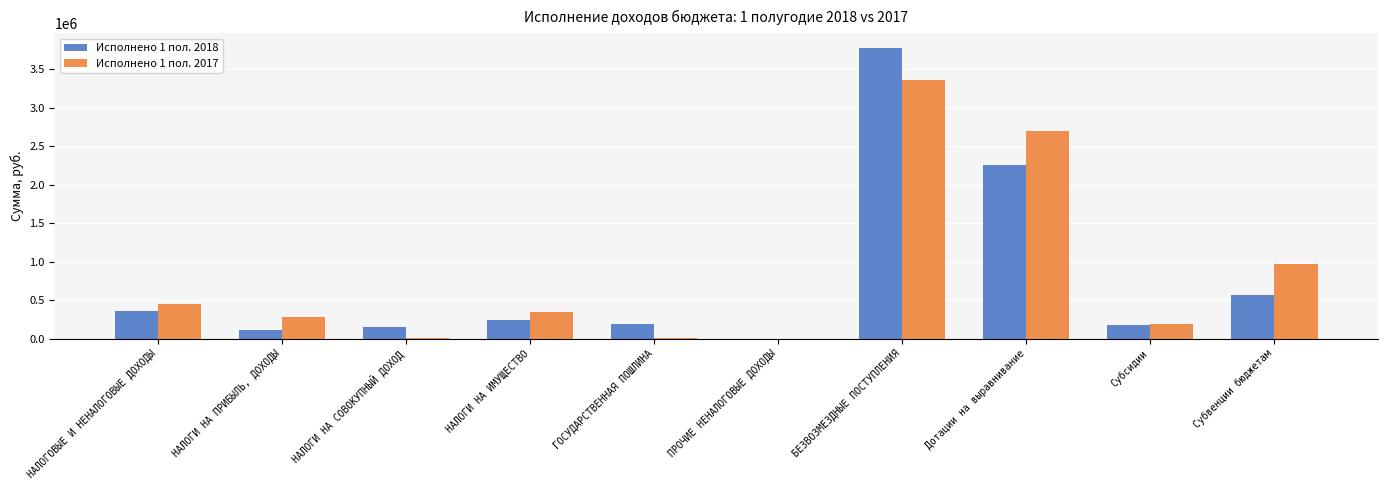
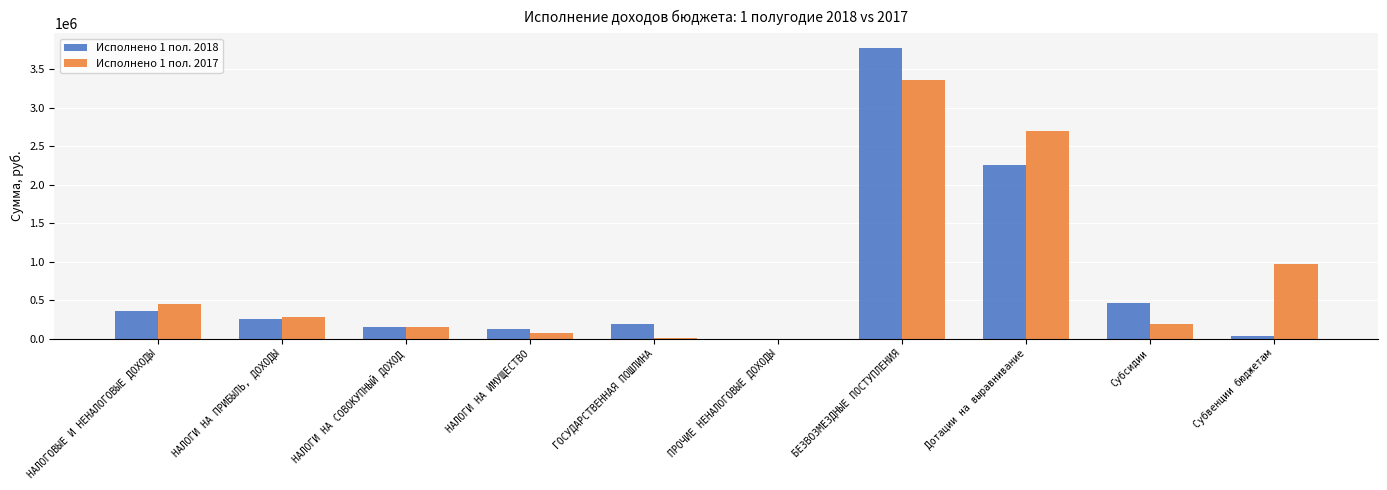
  {
    "Исполнено 1 пол. 2018": {
      "НАЛОГОВЫЕ И НЕНАЛОГОВЫЕ ДОХОДЫ": 400000,
-     "НАЛОГИ НА ПРИБЫЛЬ, ДОХОДЫ": 100000,
+     "НАЛОГИ НА ПРИБЫЛЬ, ДОХОДЫ": 300000,
      "НАЛОГИ НА СОВОКУПНЫЙ ДОХОД": 100000,
-     "НАЛОГИ НА ИМУЩЕСТВО": 200000,
+     "НАЛОГИ НА ИМУЩЕСТВО": 100000,
      "ГОСУДАРСТВЕННАЯ ПОШЛИНА": 200000,
      "ПРОЧИЕ НЕНАЛОГОВЫЕ ДОХОДЫ": 0,
      "БЕЗВОЗМЕЗДНЫЕ ПОСТУПЛЕНИЯ": 3800000,
      "Дотации на выравнивание": 2300000,
-     "Субсидии": 200000,
-     "Субвенции бюджетам": 600000
+     "Субсидии": 500000,
+     "Субвенции бюджетам": 0
    },
    "Исполнено 1 пол. 2017": {
      "НАЛОГОВЫЕ И НЕНАЛОГОВЫЕ ДОХОДЫ": 400000,
      "НАЛОГИ НА ПРИБЫЛЬ, ДОХОДЫ": 300000,
-     "НАЛОГИ НА СОВОКУПНЫЙ ДОХОД": 0,
-     "НАЛОГИ НА ИМУЩЕСТВО": 300000,
+     "НАЛОГИ НА СОВОКУПНЫЙ ДОХОД": 100000,
+     "НАЛОГИ НА ИМУЩЕСТВО": 100000,
      "ПРОЧИЕ НЕНАЛОГОВЫЕ ДОХОДЫ": 0,
      "БЕЗВОЗМЕЗДНЫЕ ПОСТУПЛЕНИЯ": 3400000,
      "Дотации на выравнивание": 2700000,
      "Субсидии": 200000,
      "Субвенции бюджетам": 1000000
    }
  }
